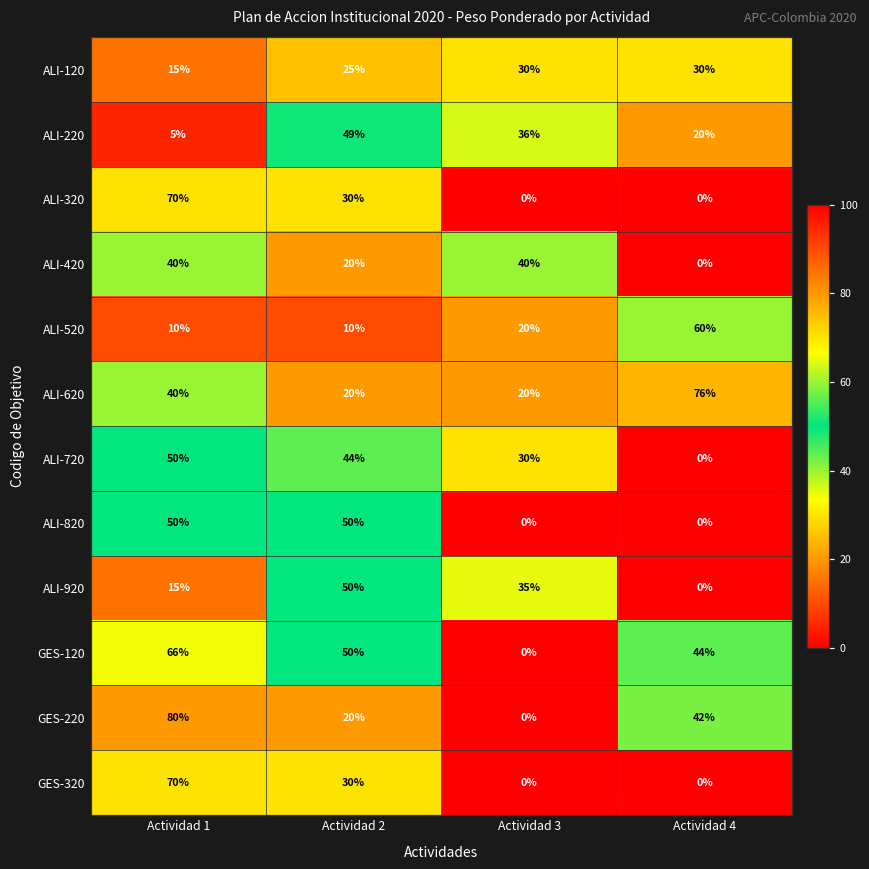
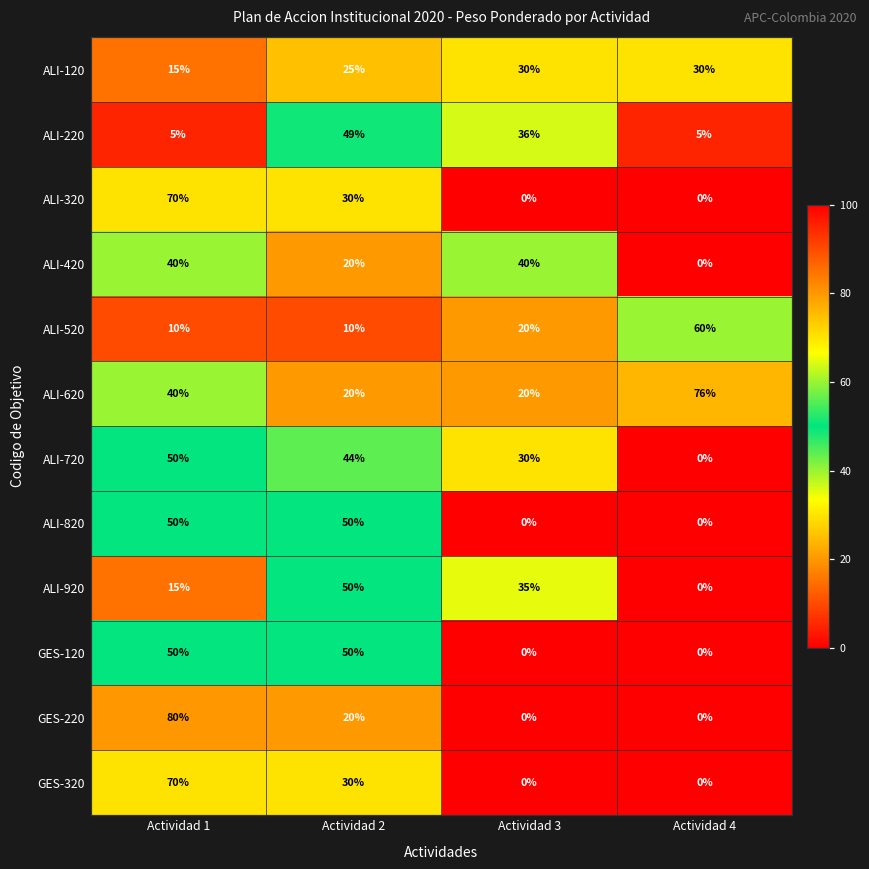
  {
    "ALI-120": {
      "Actividad 1": "15%",
      "Actividad 2": "25%",
      "Actividad 3": "30%",
      "Actividad 4": "30%"
    },
    "ALI-220": {
      "Actividad 1": "5%",
      "Actividad 2": "49%",
      "Actividad 3": "36%",
-     "Actividad 4": "20%"
+     "Actividad 4": "5%"
    },
    "ALI-320": {
      "Actividad 1": "70%",
      "Actividad 2": "30%",
      "Actividad 3": "0%",
      "Actividad 4": "0%"
    },
    "ALI-420": {
      "Actividad 1": "40%",
      "Actividad 2": "20%",
      "Actividad 3": "40%",
      "Actividad 4": "0%"
    },
    "ALI-520": {
      "Actividad 1": "10%",
      "Actividad 2": "10%",
      "Actividad 3": "20%",
      "Actividad 4": "60%"
    },
    "ALI-620": {
      "Actividad 1": "40%",
      "Actividad 2": "20%",
      "Actividad 3": "20%",
      "Actividad 4": "76%"
    },
    "ALI-720": {
      "Actividad 1": "50%",
      "Actividad 2": "44%",
      "Actividad 3": "30%",
      "Actividad 4": "0%"
    },
    "ALI-820": {
      "Actividad 1": "50%",
      "Actividad 2": "50%",
      "Actividad 3": "0%",
      "Actividad 4": "0%"
    },
    "ALI-920": {
      "Actividad 1": "15%",
      "Actividad 2": "50%",
      "Actividad 3": "35%",
      "Actividad 4": "0%"
    },
    "GES-120": {
-     "Actividad 1": "66%",
+     "Actividad 1": "50%",
      "Actividad 2": "50%",
      "Actividad 3": "0%",
-     "Actividad 4": "44%"
+     "Actividad 4": "0%"
    },
    "GES-220": {
      "Actividad 1": "80%",
      "Actividad 2": "20%",
      "Actividad 3": "0%",
-     "Actividad 4": "42%"
+     "Actividad 4": "0%"
    },
    "GES-320": {
      "Actividad 1": "70%",
      "Actividad 2": "30%",
      "Actividad 3": "0%",
      "Actividad 4": "0%"
    }
  }
